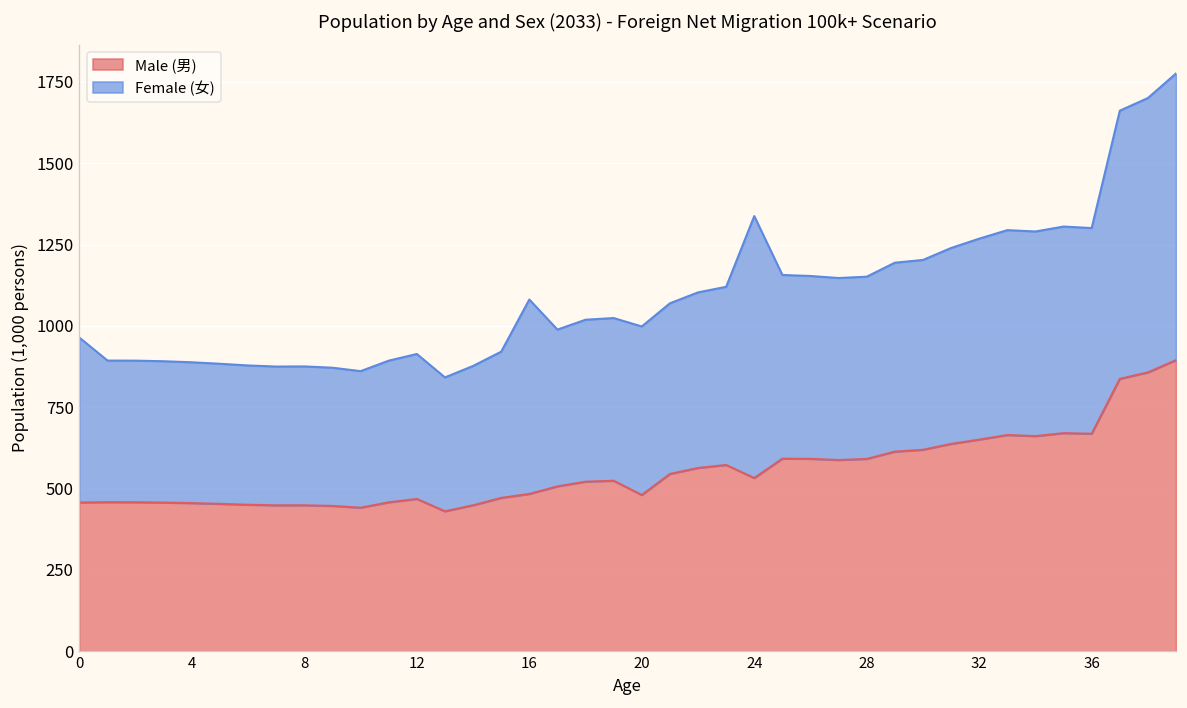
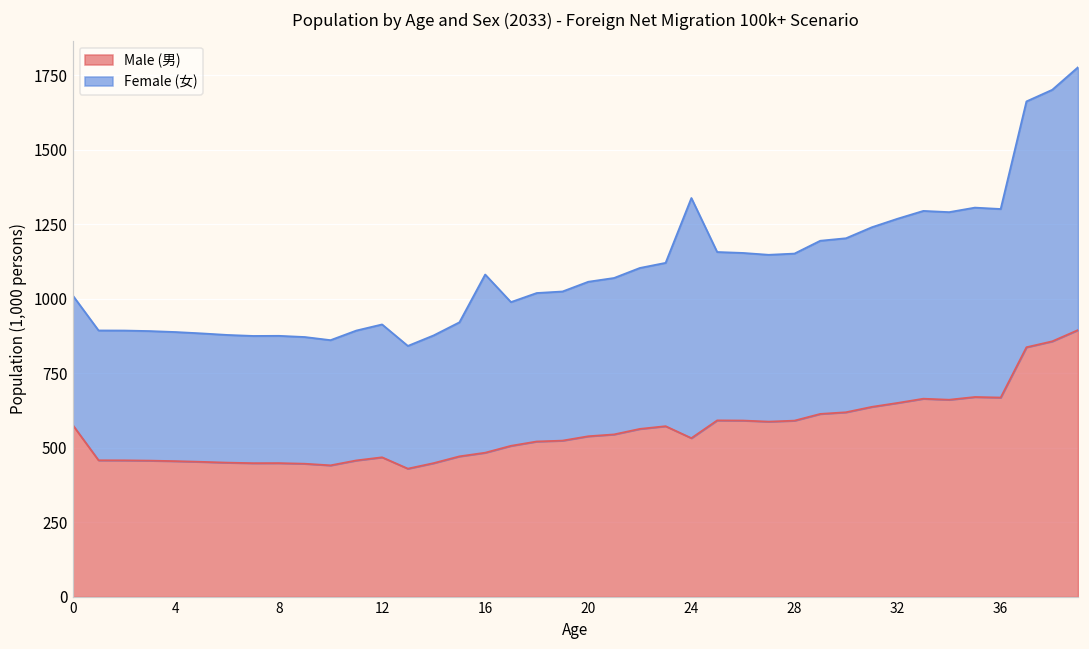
  {
    "Male (男)": {
-     "0": 460,
+     "0": 580,
      "4": 460,
      "8": 450,
      "12": 470,
      "16": 480,
-     "20": 480,
+     "20": 540,
      "24": 530,
      "28": 590,
      "32": 650,
      "36": 670
    },
    "Female (女)": {
-     "0": 510,
+     "0": 430,
      "4": 430,
      "8": 430,
      "12": 450,
      "16": 600,
      "20": 520,
      "24": 810,
      "28": 560,
      "32": 620,
      "36": 630
    }
  }
